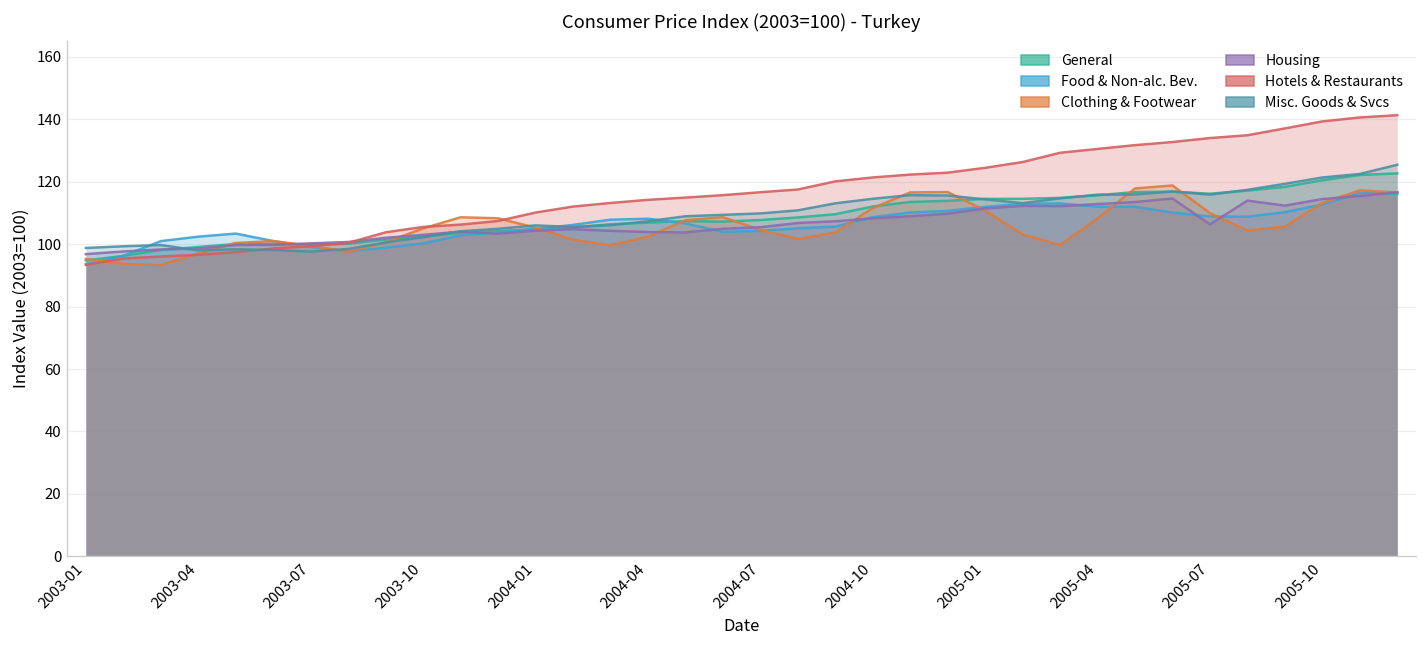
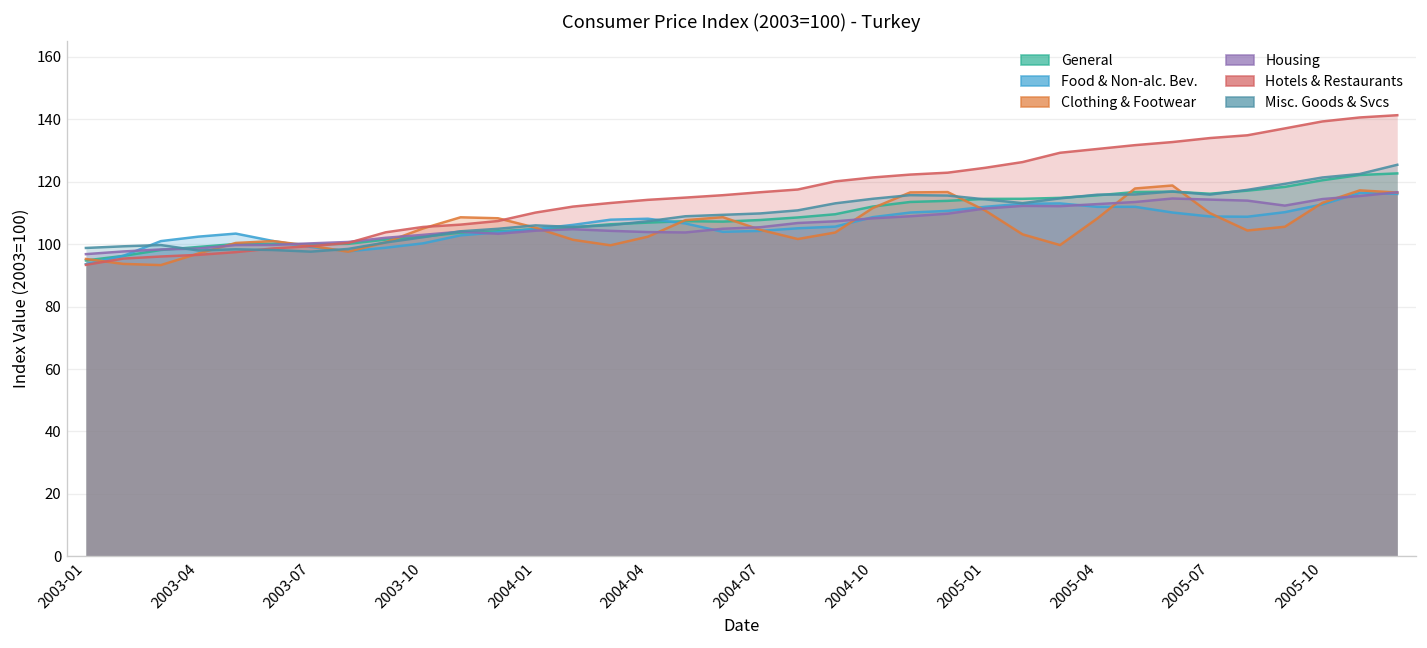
  {
    "Housing": {
      "2003-01": 97,
      "2004-04": 104,
-     "2005-07": 106,
+     "2005-07": 114,
      "2005-10": 114
    }
  }
